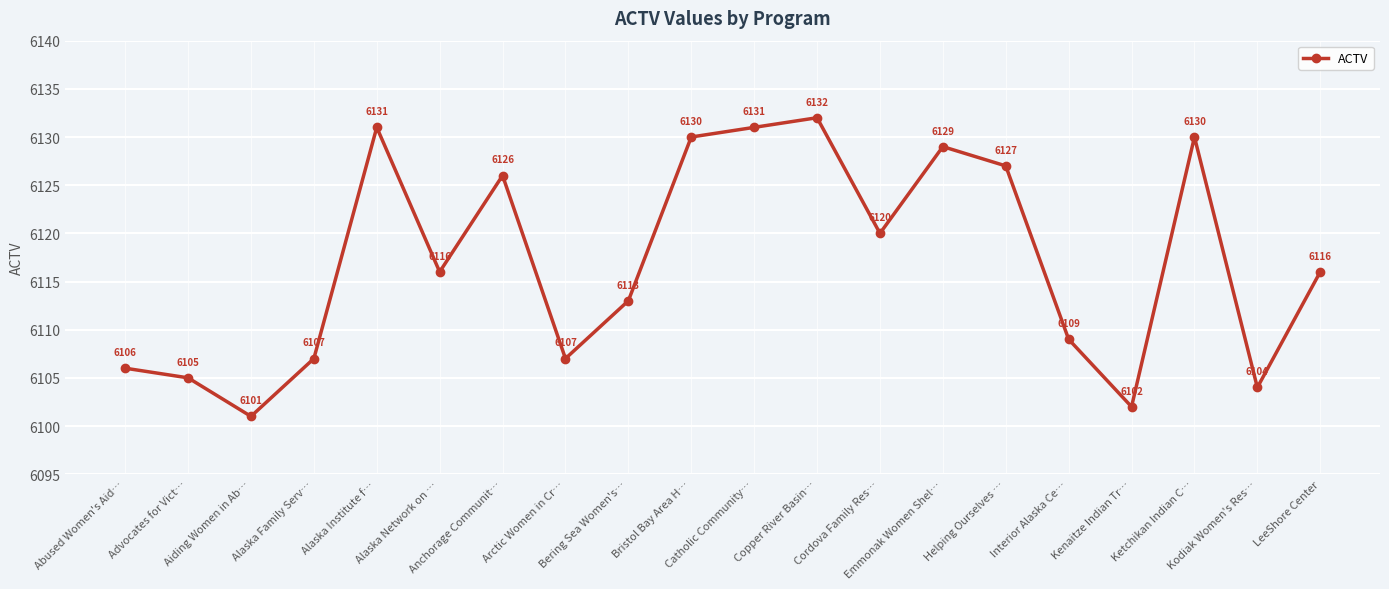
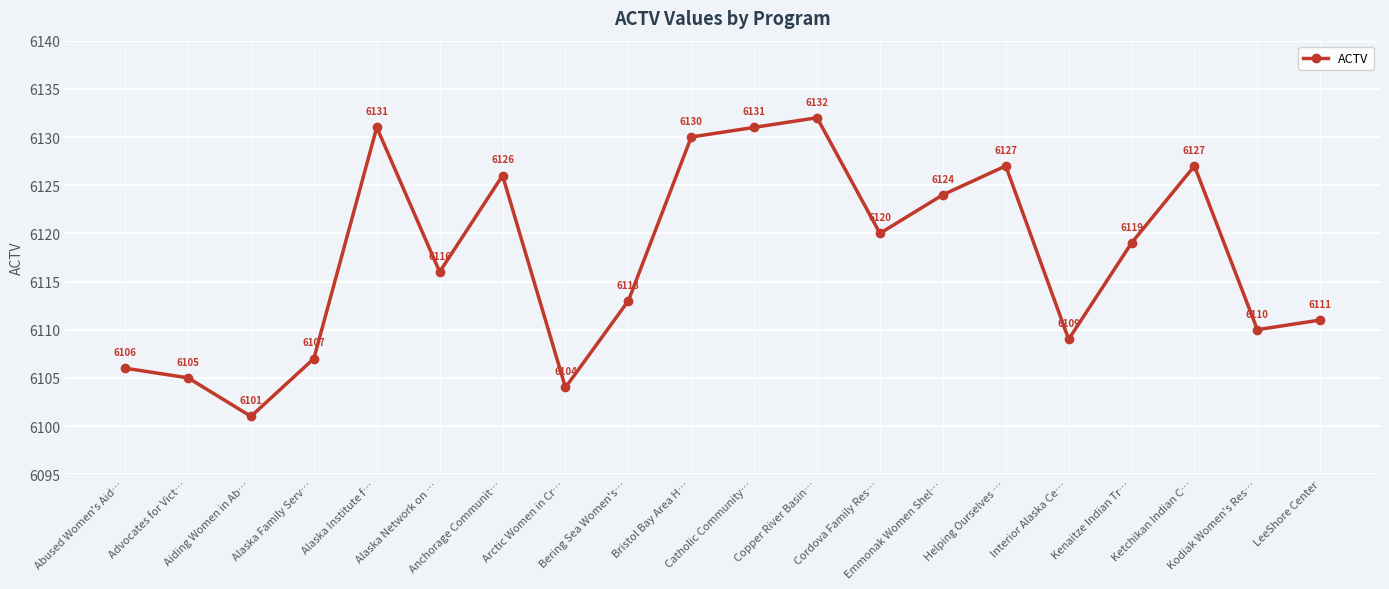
  {
    "Abused Women's Aid…": 6106,
    "Advocates for Vict…": 6105,
    "Aiding Women in Ab…": 6101,
    "Alaska Family Serv…": 6107,
    "Alaska Institute f…": 6131,
    "Alaska Network on …": 6116,
    "Anchorage Communit…": 6126,
-   "Arctic Women in Cr…": 6107,
+   "Arctic Women in Cr…": 6104,
    "Bering Sea Women's…": 6113,
    "Bristol Bay Area H…": 6130,
    "Catholic Community…": 6131,
    "Copper River Basin…": 6132,
    "Cordova Family Res…": 6120,
-   "Emmonak Women Shel…": 6129,
+   "Emmonak Women Shel…": 6124,
    "Helping Ourselves …": 6127,
    "Interior Alaska Ce…": 6109,
-   "Kenaitze Indian Tr…": 6102,
-   "Ketchikan Indian C…": 6130,
-   "Kodiak Women's Res…": 6104,
-   "LeeShore Center": 6116
+   "Kenaitze Indian Tr…": 6119,
+   "Ketchikan Indian C…": 6127,
+   "Kodiak Women's Res…": 6110,
+   "LeeShore Center": 6111
  }
